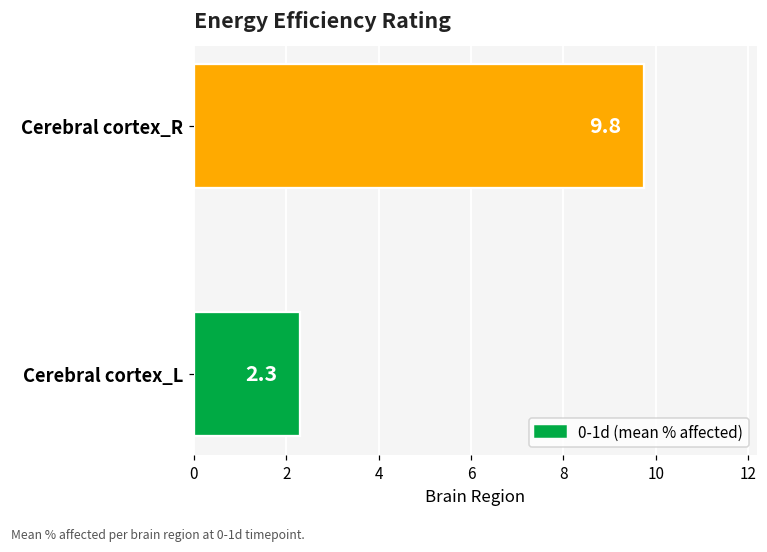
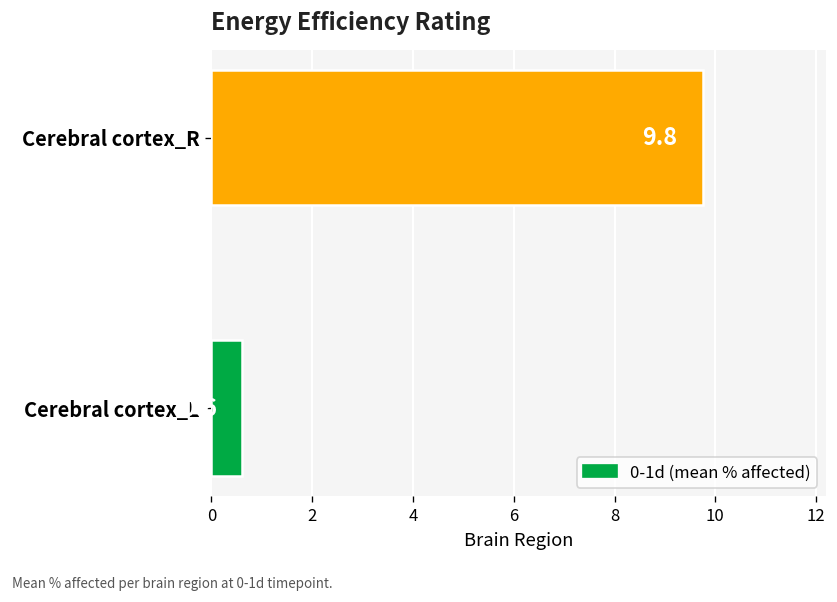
  {
-   "Cerebral cortex_L": 2.3
+   "Cerebral cortex_L": 0.6
  }
